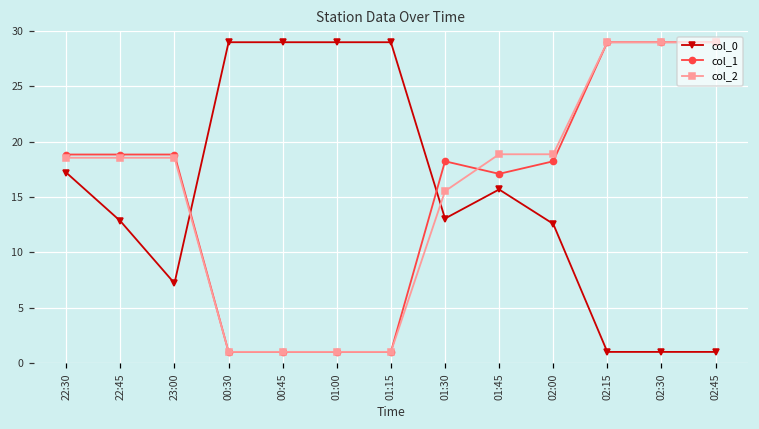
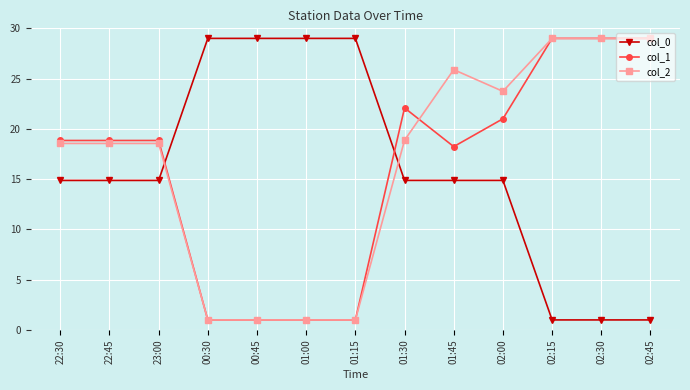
  {
    "col_0": {
-     "22:30": 17.2,
-     "22:45": 12.8,
-     "23:00": 7.2,
+     "22:30": 14.9,
+     "22:45": 14.9,
+     "23:00": 14.9,
      "00:30": 29.0,
      "00:45": 29.0,
      "01:00": 29.0,
      "01:15": 29.0,
-     "01:30": 13.1,
-     "01:45": 15.7,
-     "02:00": 12.6,
+     "01:30": 14.9,
+     "01:45": 14.9,
+     "02:00": 14.9,
      "02:15": 1.0,
      "02:30": 1.0,
      "02:45": 1.0
    },
    "col_1": {
      "22:30": 18.8,
      "22:45": 18.8,
      "23:00": 18.8,
-     "01:30": 18.2,
-     "01:45": 17.1,
-     "02:00": 18.2
+     "01:30": 22.1,
+     "01:45": 18.2,
+     "02:00": 21.0
    },
    "col_2": {
      "22:30": 18.6,
      "22:45": 18.6,
      "23:00": 18.6,
-     "01:30": 15.5,
-     "01:45": 18.9,
-     "02:00": 18.9
+     "01:30": 18.9,
+     "01:45": 25.9,
+     "02:00": 23.7
    }
  }
